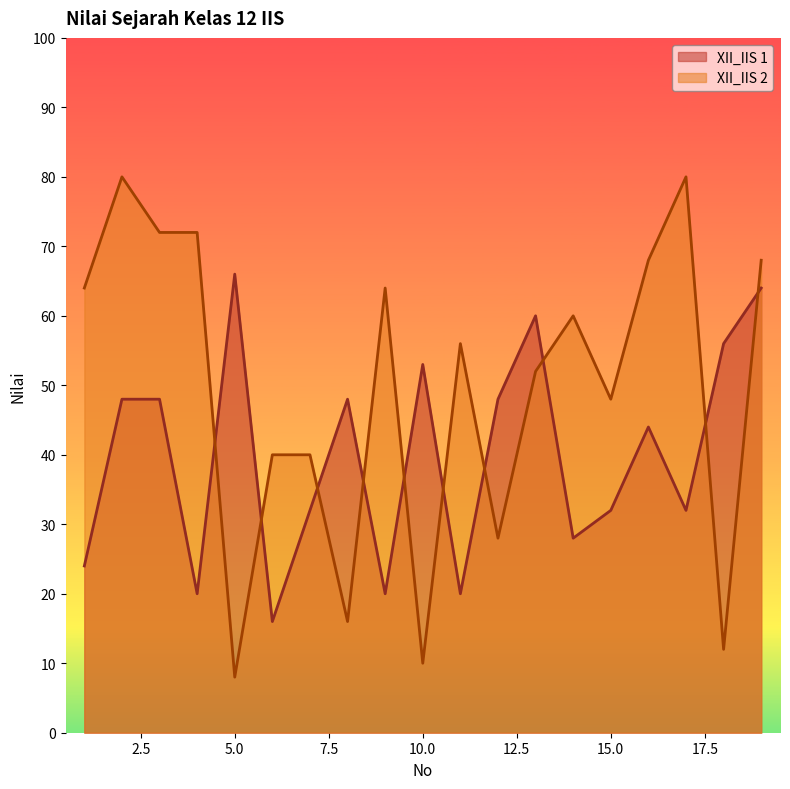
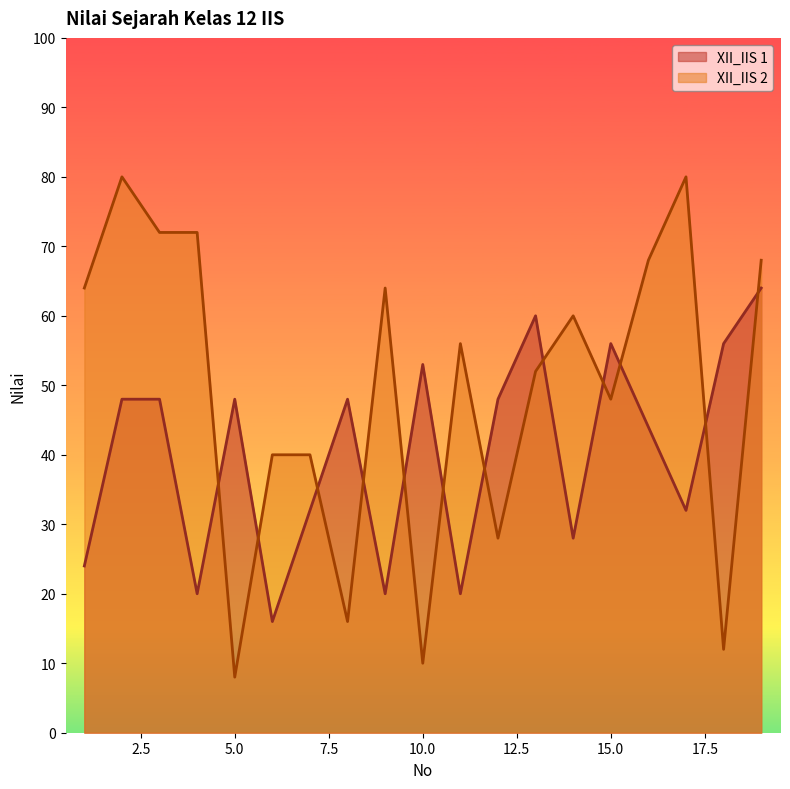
  {
    "XII_IIS 1": {
-     "5.0": 66,
+     "5.0": 48,
      "10.0": 53,
-     "15.0": 32
+     "15.0": 56
    },
    "XII_IIS 2": {
      "5.0": 8,
      "10.0": 10,
      "15.0": 48
    }
  }
